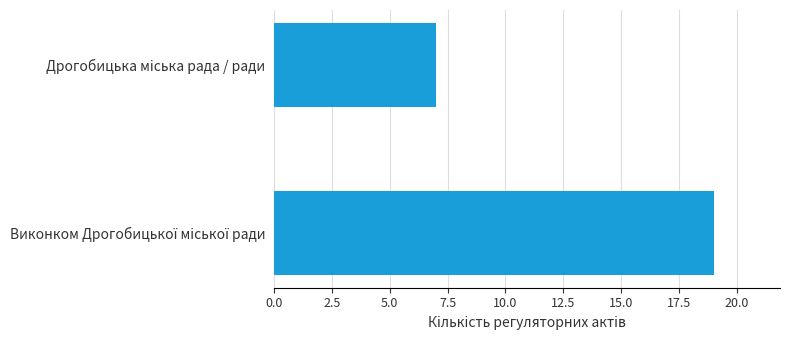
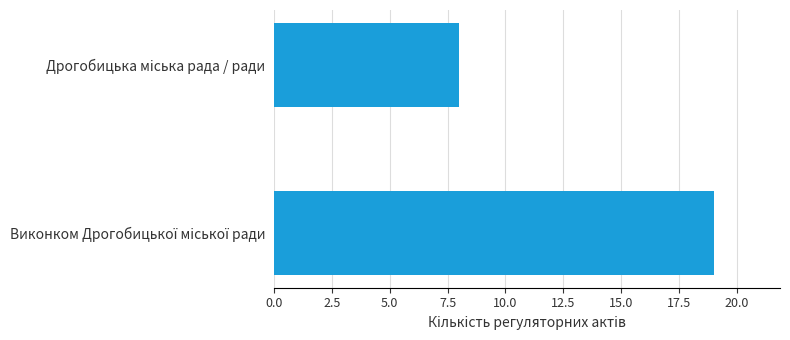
  {
-   "Дрогобицька міська рада / ради": 7,
+   "Дрогобицька міська рада / ради": 8,
    "Виконком Дрогобицької міської ради": 19
  }
